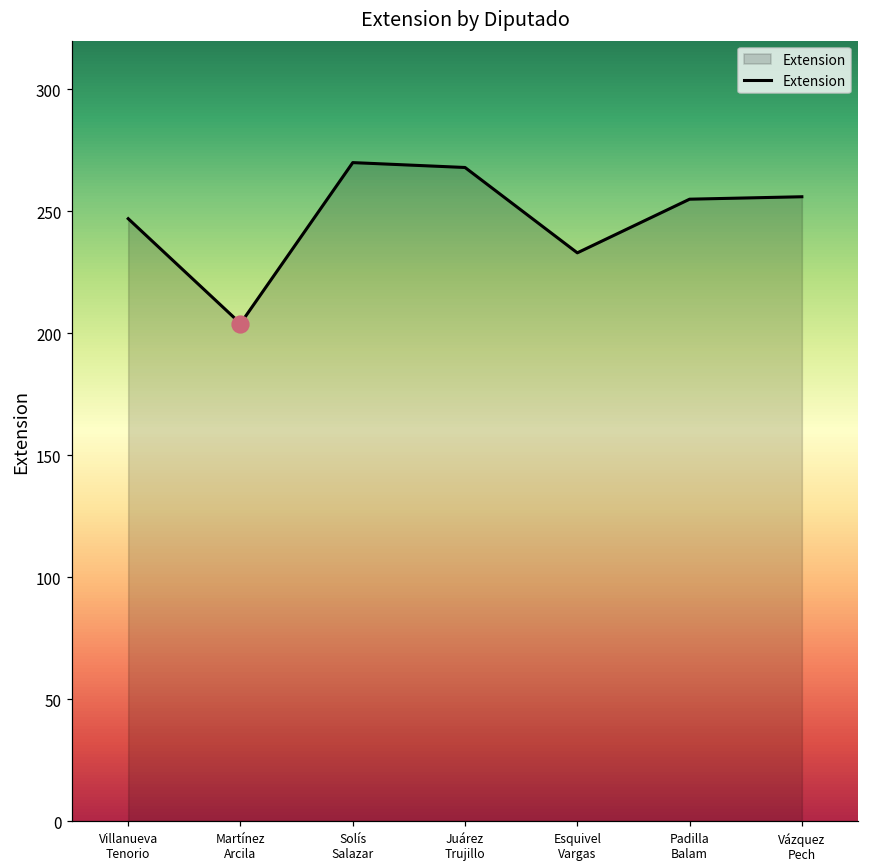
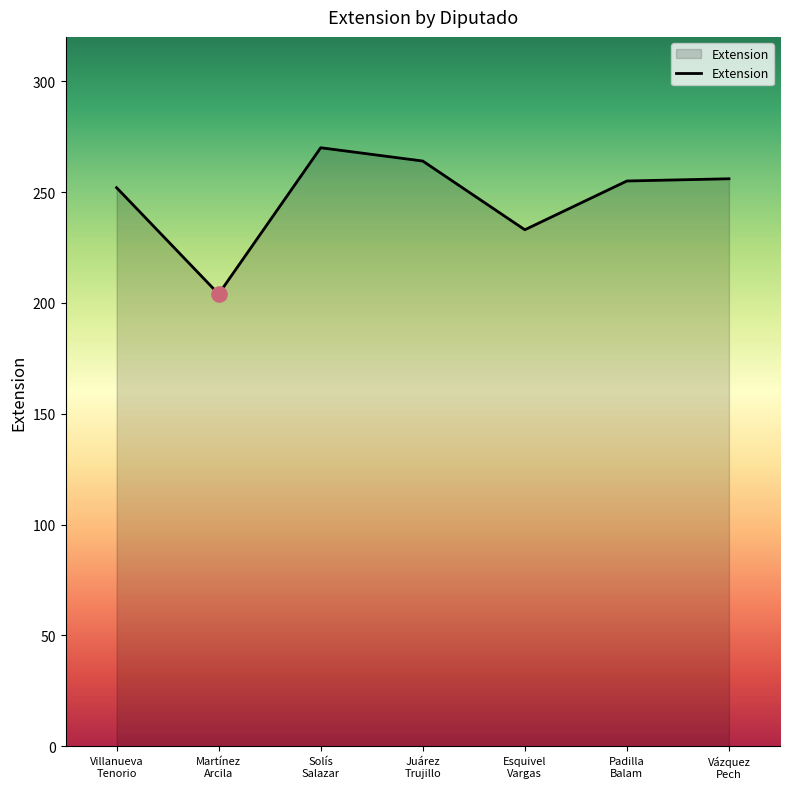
  {
    "Extension": {
-     "Villanueva Tenorio": 247,
+     "Villanueva Tenorio": 252,
      "Solís Salazar": 270,
-     "Juárez Trujillo": 268,
+     "Juárez Trujillo": 264,
      "Esquivel Vargas": 233,
      "Padilla Balam": 255,
      "Vázquez Pech": 256
    }
  }
